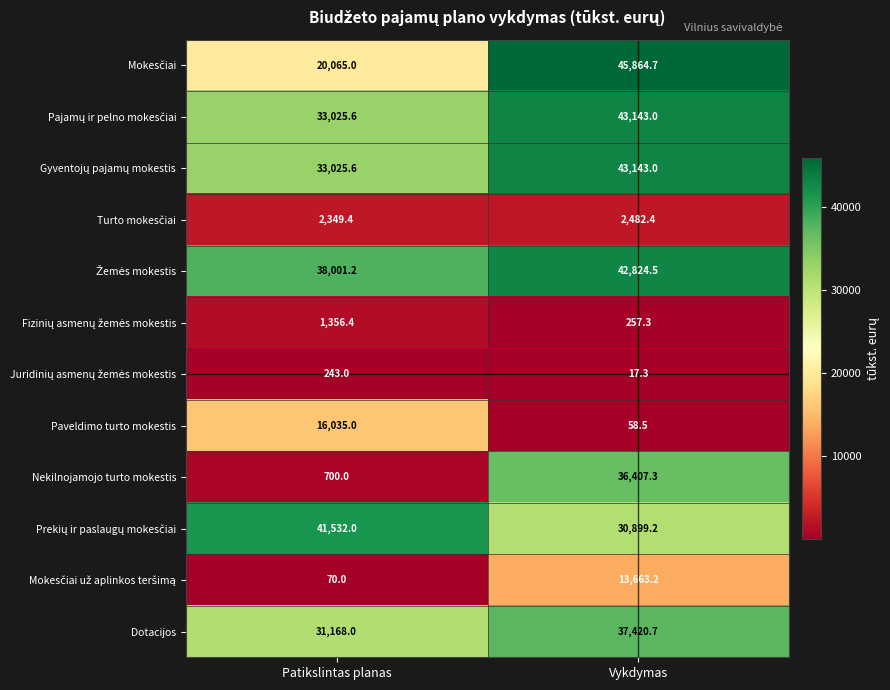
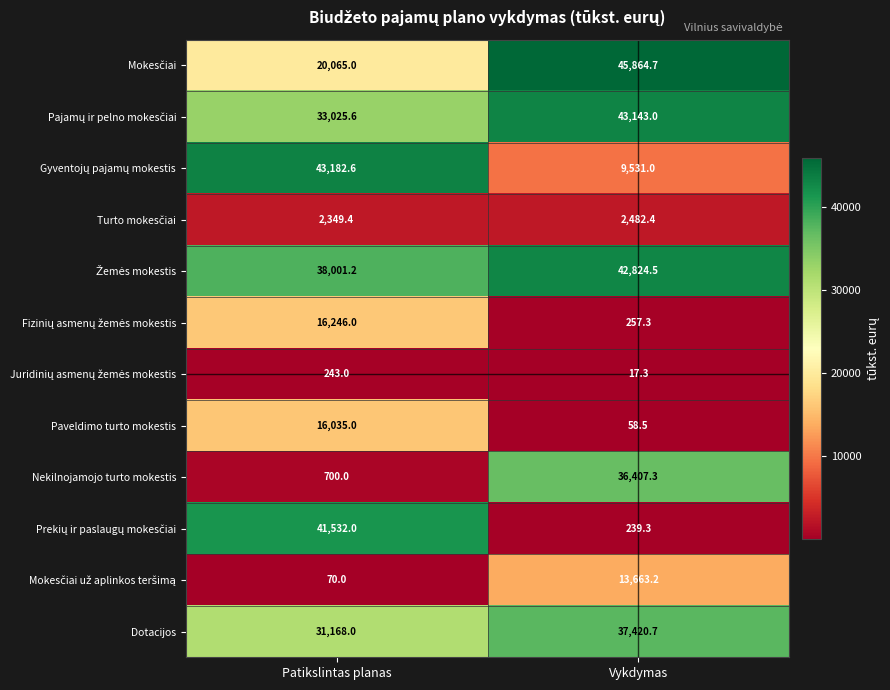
  {
    "Mokesčiai": {
      "Patikslintas planas": "20,065.0",
      "Vykdymas": "45,864.7"
    },
    "Pajamų ir pelno mokesčiai": {
      "Patikslintas planas": "33,025.6",
      "Vykdymas": "43,143.0"
    },
    "Gyventojų pajamų mokestis": {
-     "Patikslintas planas": "33,025.6",
-     "Vykdymas": "43,143.0"
+     "Patikslintas planas": "43,182.6",
+     "Vykdymas": "9,531.0"
    },
    "Turto mokesčiai": {
      "Patikslintas planas": "2,349.4",
      "Vykdymas": "2,482.4"
    },
    "Žemės mokestis": {
      "Patikslintas planas": "38,001.2",
      "Vykdymas": "42,824.5"
    },
    "Fizinių asmenų žemės mokestis": {
-     "Patikslintas planas": "1,356.4",
+     "Patikslintas planas": "16,246.0",
      "Vykdymas": "257.3"
    },
    "Juridinių asmenų žemės mokestis": {
      "Patikslintas planas": "243.0",
      "Vykdymas": "17.3"
    },
    "Paveldimo turto mokestis": {
      "Patikslintas planas": "16,035.0",
      "Vykdymas": "58.5"
    },
    "Nekilnojamojo turto mokestis": {
      "Patikslintas planas": "700.0",
      "Vykdymas": "36,407.3"
    },
    "Prekių ir paslaugų mokesčiai": {
      "Patikslintas planas": "41,532.0",
-     "Vykdymas": "30,899.2"
+     "Vykdymas": "239.3"
    },
    "Mokesčiai už aplinkos teršimą": {
      "Patikslintas planas": "70.0",
      "Vykdymas": "13,663.2"
    },
    "Dotacijos": {
      "Patikslintas planas": "31,168.0",
      "Vykdymas": "37,420.7"
    }
  }
